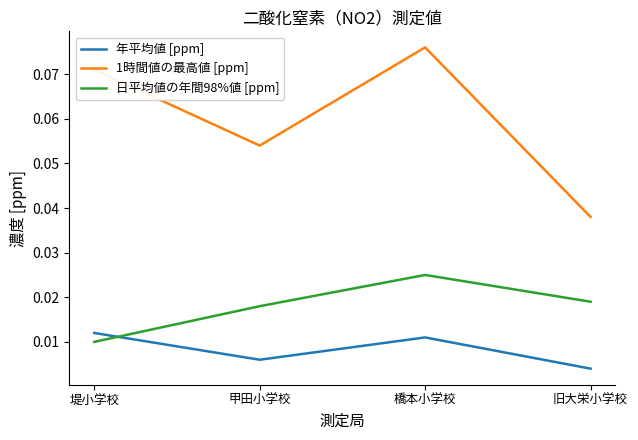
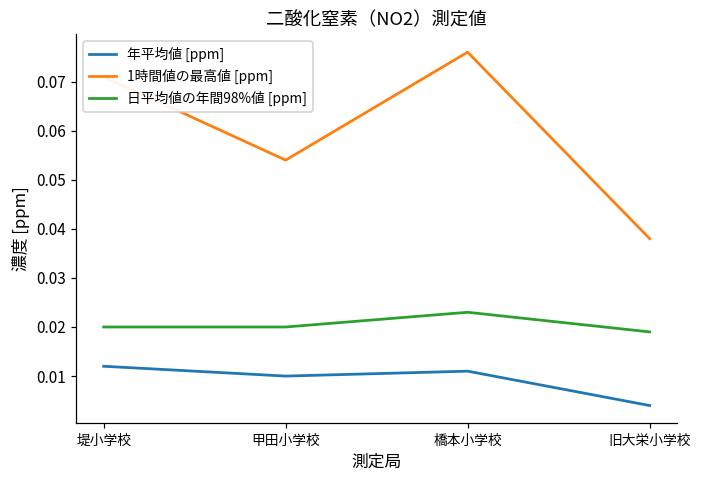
  {
    "年平均値 [ppm]": {
      "堤小学校": 0.012,
-     "甲田小学校": 0.006,
+     "甲田小学校": 0.010,
      "橋本小学校": 0.011,
      "旧大栄小学校": 0.004
    },
    "1時間値の最高値 [ppm]": {
      "甲田小学校": 0.054,
      "橋本小学校": 0.076,
      "旧大栄小学校": 0.038
    },
    "日平均値の年間98%値 [ppm]": {
-     "堤小学校": 0.01,
-     "甲田小学校": 0.018,
-     "橋本小学校": 0.025,
+     "堤小学校": 0.02,
+     "甲田小学校": 0.020,
+     "橋本小学校": 0.023,
      "旧大栄小学校": 0.019
    }
  }
